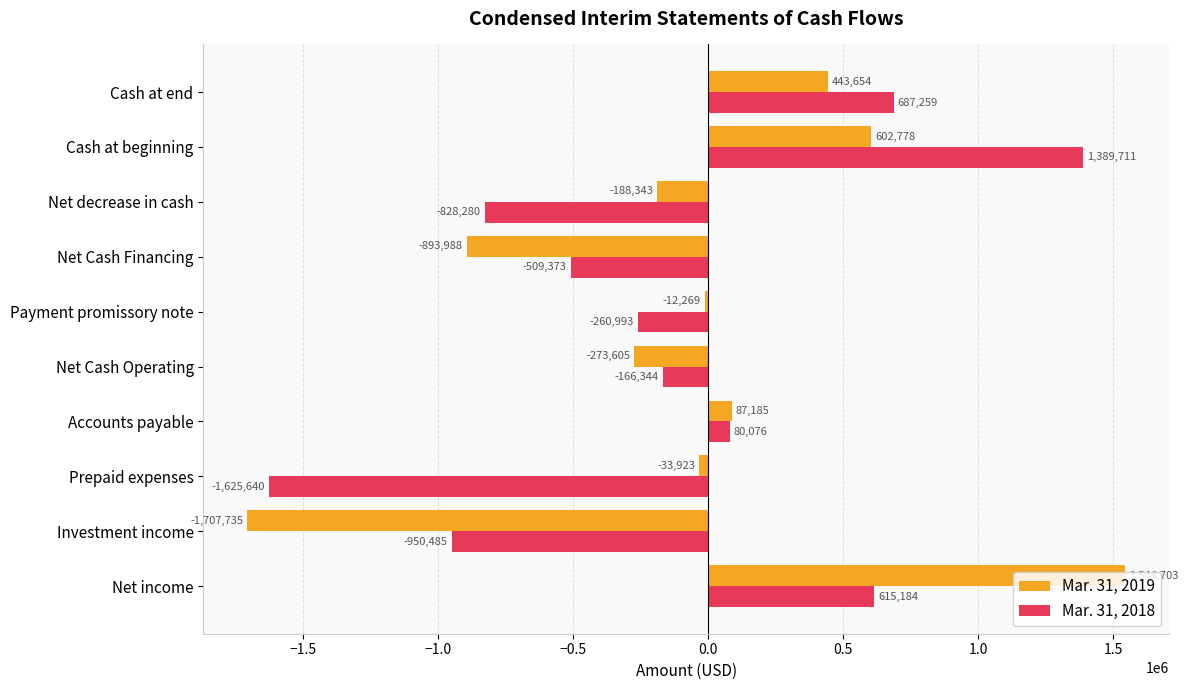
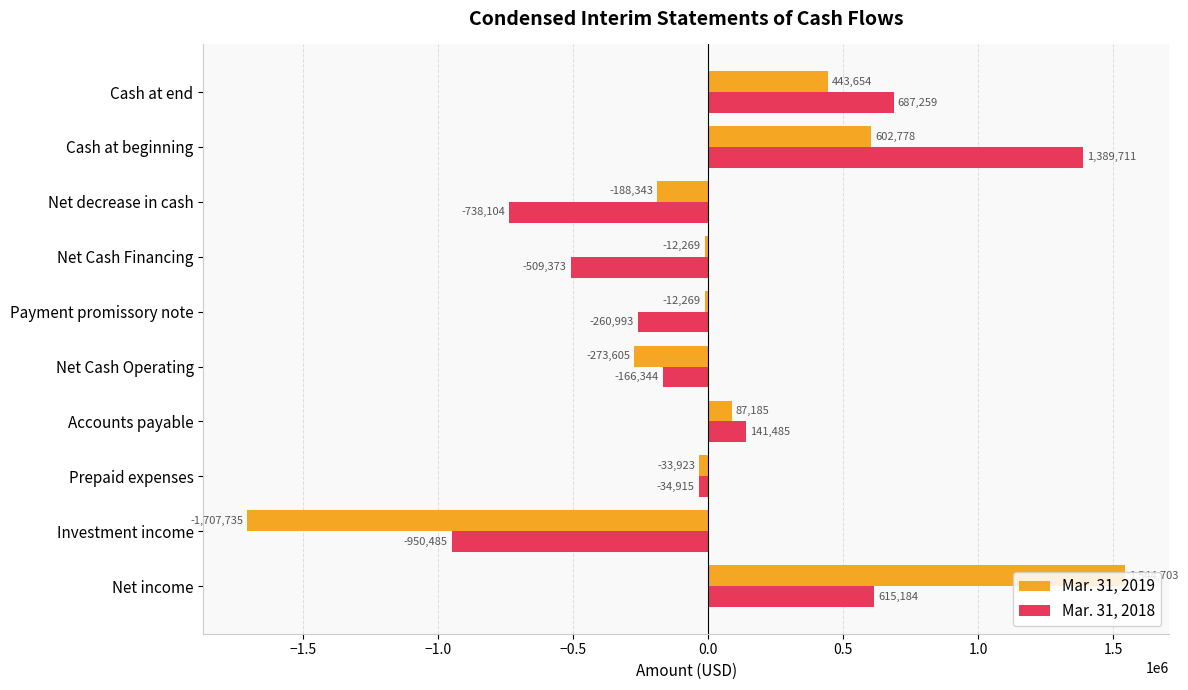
  {
    "Mar. 31, 2019": {
      "Cash at end": "443,654",
      "Cash at beginning": "602,778",
      "Net decrease in cash": "-188,343",
-     "Net Cash Financing": "-893,988",
+     "Net Cash Financing": "-12,269",
      "Payment promissory note": "-12,269",
      "Net Cash Operating": "-273,605",
      "Accounts payable": "87,185",
      "Prepaid expenses": "-33,923",
      "Investment income": "-1,707,735"
    },
    "Mar. 31, 2018": {
      "Cash at end": "687,259",
      "Cash at beginning": "1,389,711",
-     "Net decrease in cash": "-828,280",
+     "Net decrease in cash": "-738,104",
      "Net Cash Financing": "-509,373",
      "Payment promissory note": "-260,993",
      "Net Cash Operating": "-166,344",
-     "Accounts payable": "80,076",
-     "Prepaid expenses": "-1,625,640",
+     "Accounts payable": "141,485",
+     "Prepaid expenses": "-34,915",
      "Investment income": "-950,485",
      "Net income": "615,184"
    }
  }
